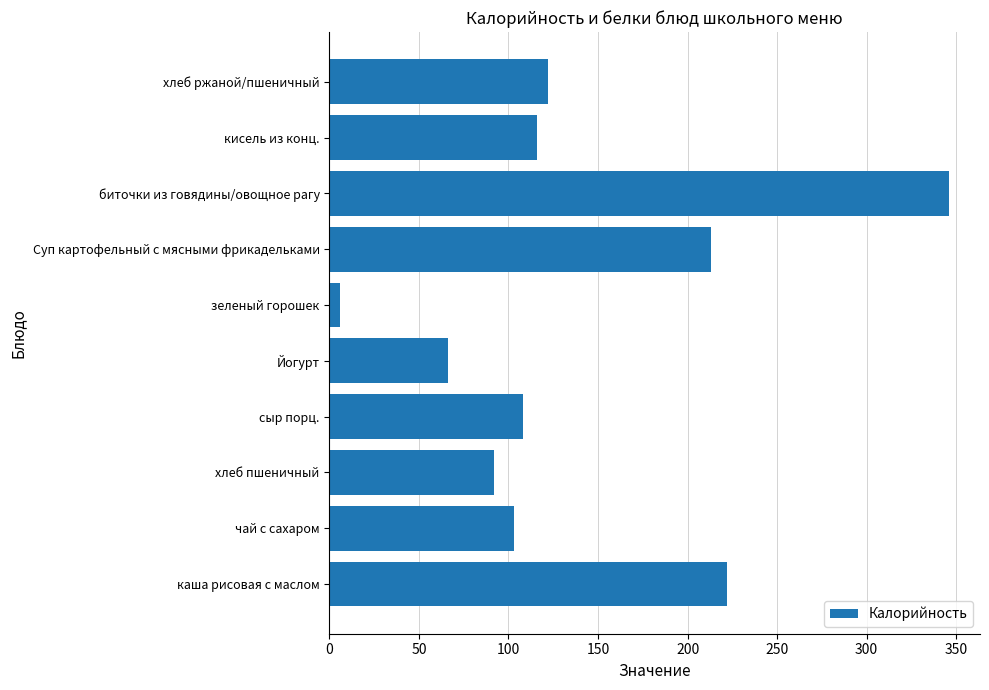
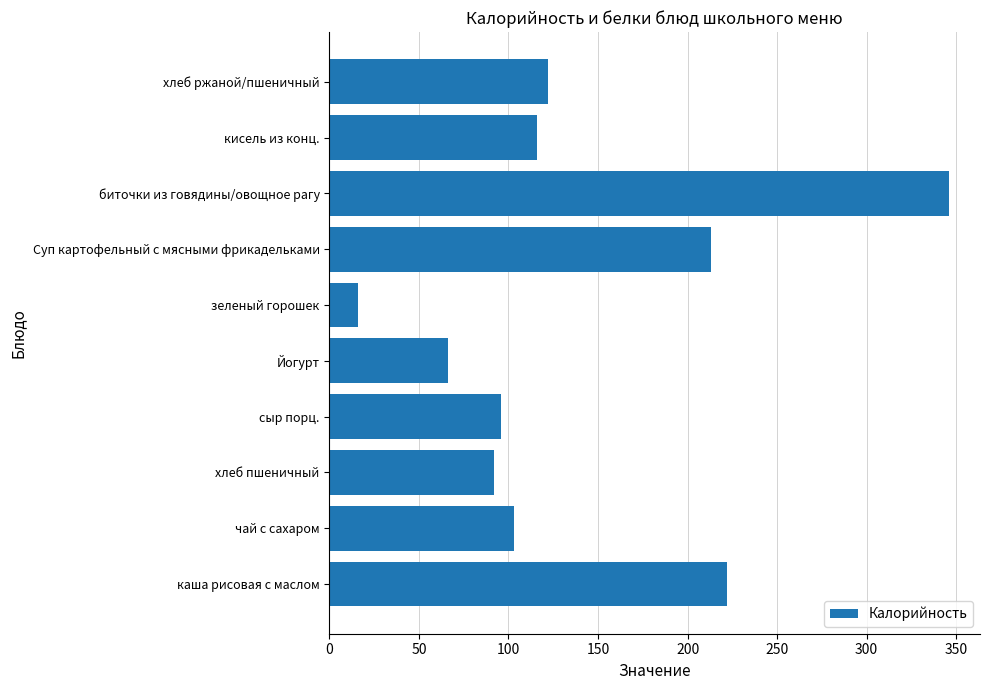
  {
    "хлеб ржаной/пшеничный": 122,
    "кисель из конц.": 116,
    "биточки из говядины/овощное рагу": 346,
    "Суп картофельный с мясными фрикадельками": 213,
-   "зеленый горошек": 6,
+   "зеленый горошек": 16,
    "Йогурт": 66,
-   "сыр порц.": 108,
+   "сыр порц.": 96,
    "хлеб пшеничный": 92,
    "чай с сахаром": 103,
    "каша рисовая с маслом": 222
  }
